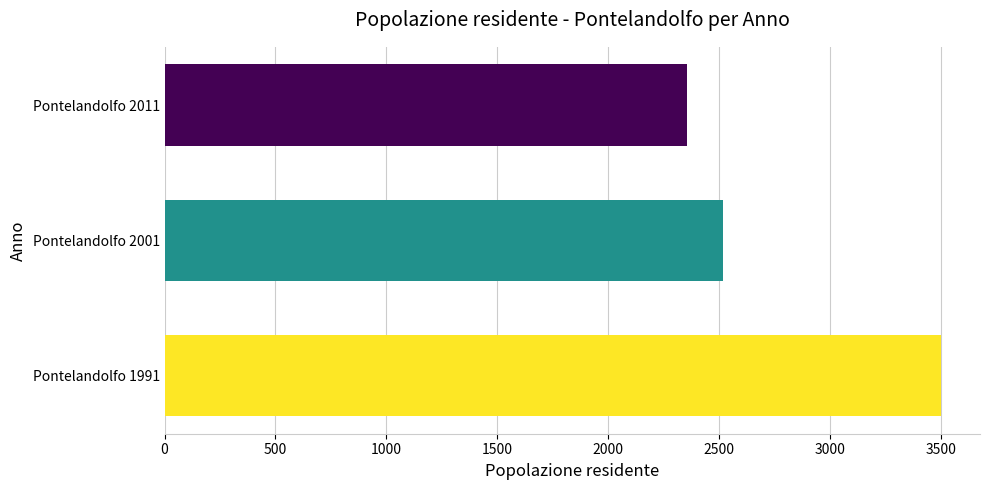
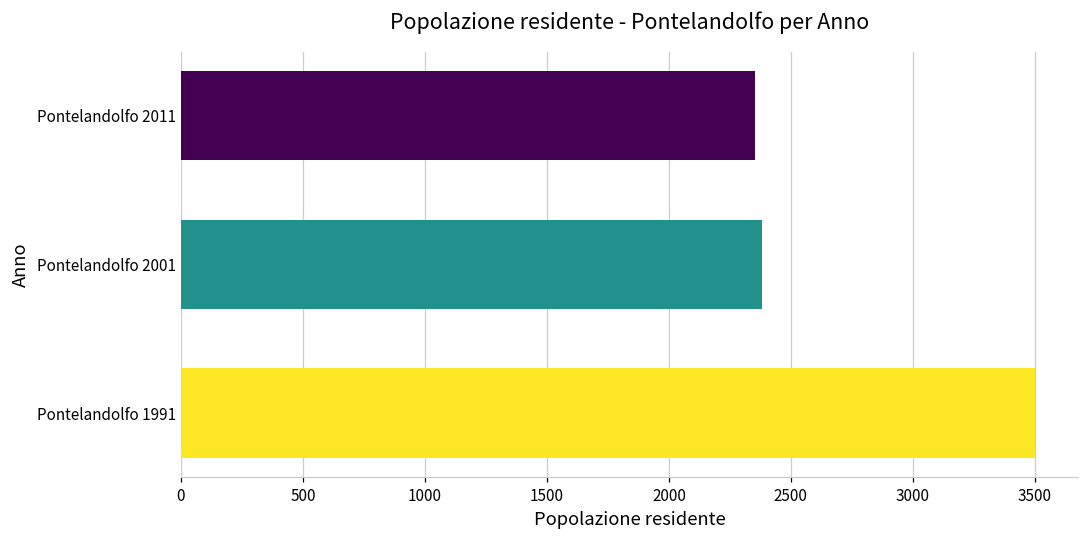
  {
    "Pontelandolfo 2011": 2350,
-   "Pontelandolfo 2001": 2520,
+   "Pontelandolfo 2001": 2380,
    "Pontelandolfo 1991": 3500
  }
